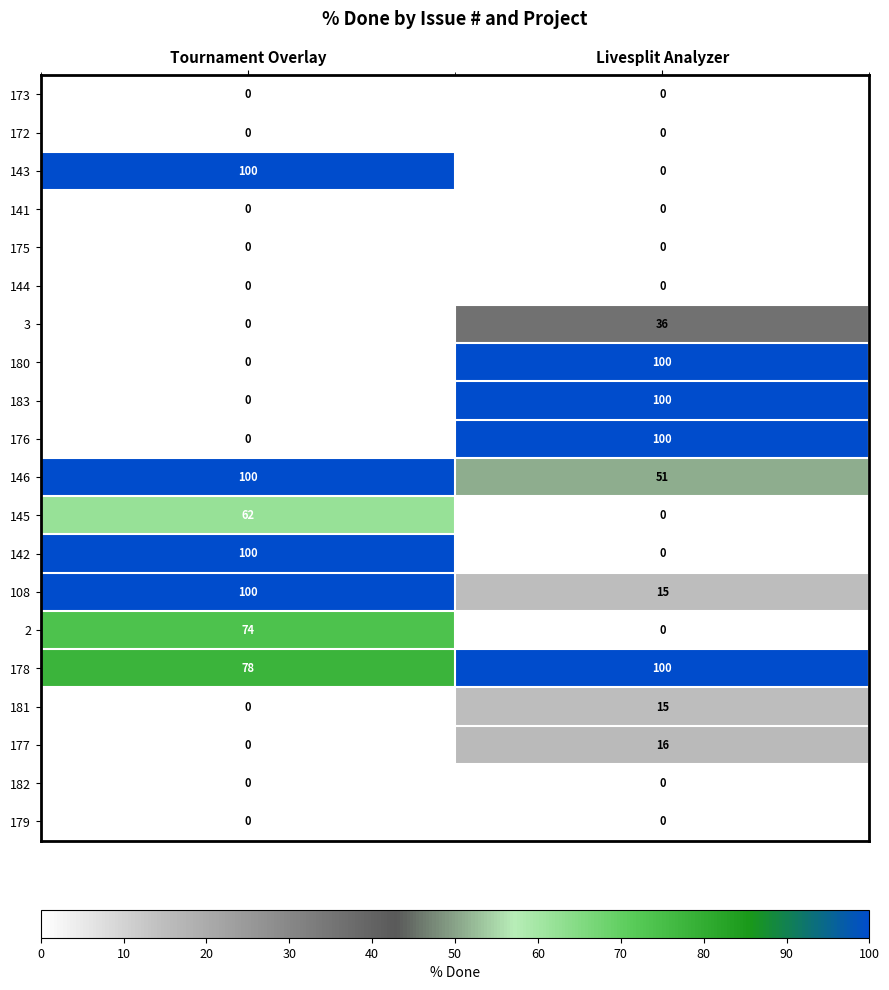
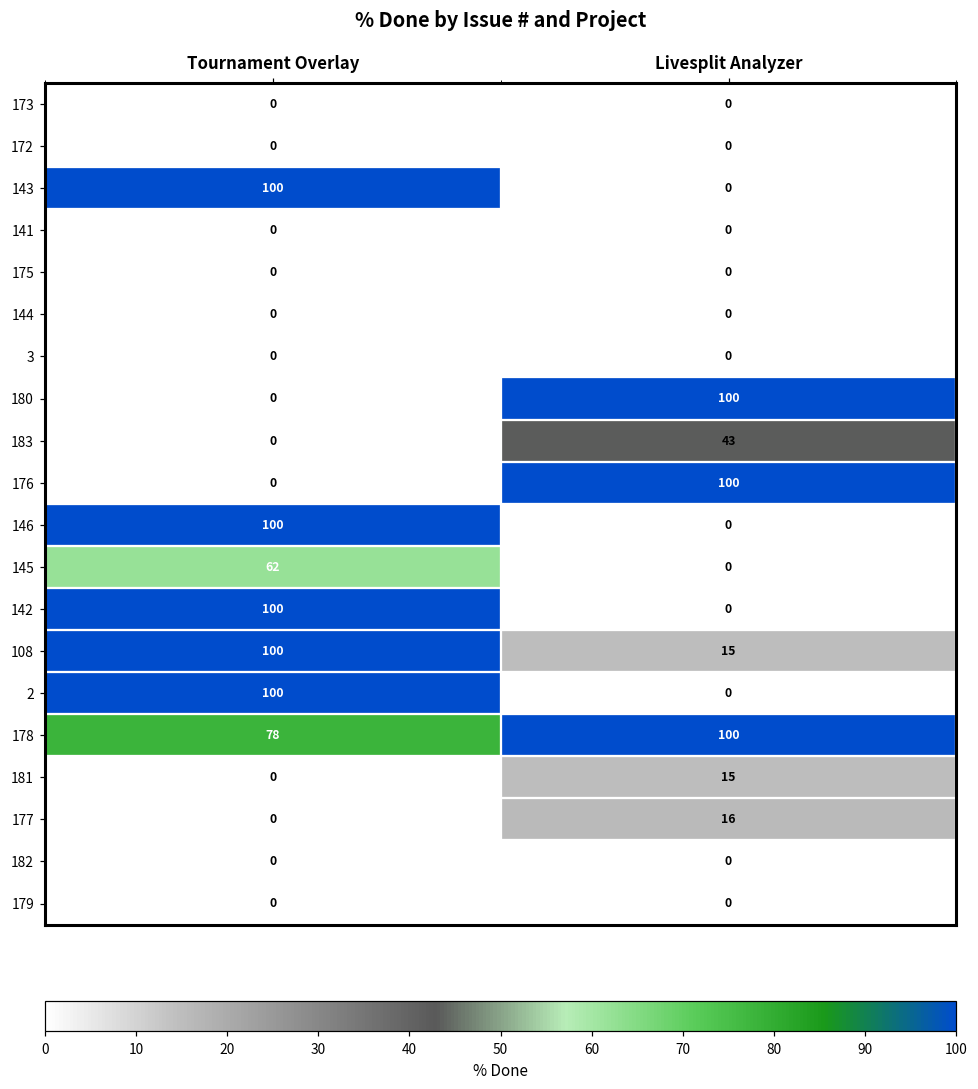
  {
    "173": {
      "Tournament Overlay": 0,
      "Livesplit Analyzer": 0
    },
    "172": {
      "Tournament Overlay": 0,
      "Livesplit Analyzer": 0
    },
    "143": {
      "Tournament Overlay": 100,
      "Livesplit Analyzer": 0
    },
    "141": {
      "Tournament Overlay": 0,
      "Livesplit Analyzer": 0
    },
    "175": {
      "Tournament Overlay": 0,
      "Livesplit Analyzer": 0
    },
    "144": {
      "Tournament Overlay": 0,
      "Livesplit Analyzer": 0
    },
    "3": {
      "Tournament Overlay": 0,
-     "Livesplit Analyzer": 36
+     "Livesplit Analyzer": 0
    },
    "180": {
      "Tournament Overlay": 0,
      "Livesplit Analyzer": 100
    },
    "183": {
      "Tournament Overlay": 0,
-     "Livesplit Analyzer": 100
+     "Livesplit Analyzer": 43
    },
    "176": {
      "Tournament Overlay": 0,
      "Livesplit Analyzer": 100
    },
    "146": {
      "Tournament Overlay": 100,
-     "Livesplit Analyzer": 51
+     "Livesplit Analyzer": 0
    },
    "145": {
      "Tournament Overlay": 62,
      "Livesplit Analyzer": 0
    },
    "142": {
      "Tournament Overlay": 100,
      "Livesplit Analyzer": 0
    },
    "108": {
      "Tournament Overlay": 100,
      "Livesplit Analyzer": 15
    },
    "2": {
-     "Tournament Overlay": 74,
+     "Tournament Overlay": 100,
      "Livesplit Analyzer": 0
    },
    "178": {
      "Tournament Overlay": 78,
      "Livesplit Analyzer": 100
    },
    "181": {
      "Tournament Overlay": 0,
      "Livesplit Analyzer": 15
    },
    "177": {
      "Tournament Overlay": 0,
      "Livesplit Analyzer": 16
    },
    "182": {
      "Tournament Overlay": 0,
      "Livesplit Analyzer": 0
    },
    "179": {
      "Tournament Overlay": 0,
      "Livesplit Analyzer": 0
    }
  }
